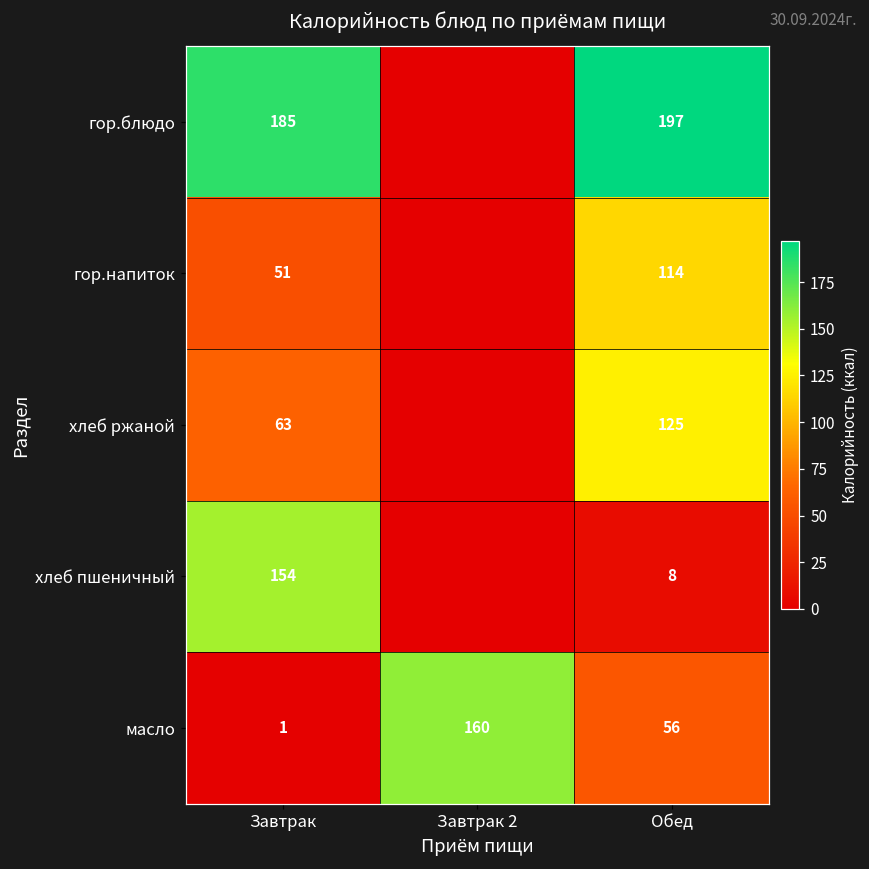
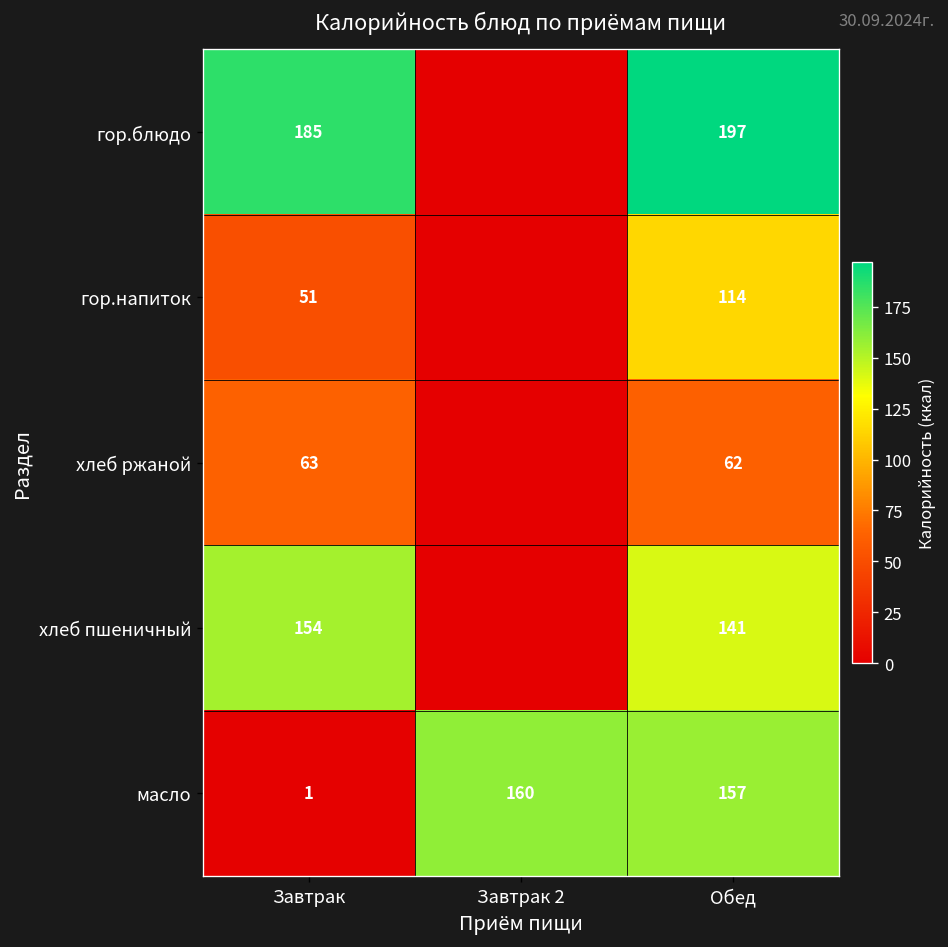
  {
    "гор.блюдо": {
      "Завтрак": 185,
      "Обед": 197
    },
    "гор.напиток": {
      "Завтрак": 51,
      "Обед": 114
    },
    "хлеб ржаной": {
      "Завтрак": 63,
-     "Обед": 125
+     "Обед": 62
    },
    "хлеб пшеничный": {
      "Завтрак": 154,
-     "Обед": 8
+     "Обед": 141
    },
    "масло": {
      "Завтрак": 1,
      "Завтрак 2": 160,
-     "Обед": 56
+     "Обед": 157
    }
  }
